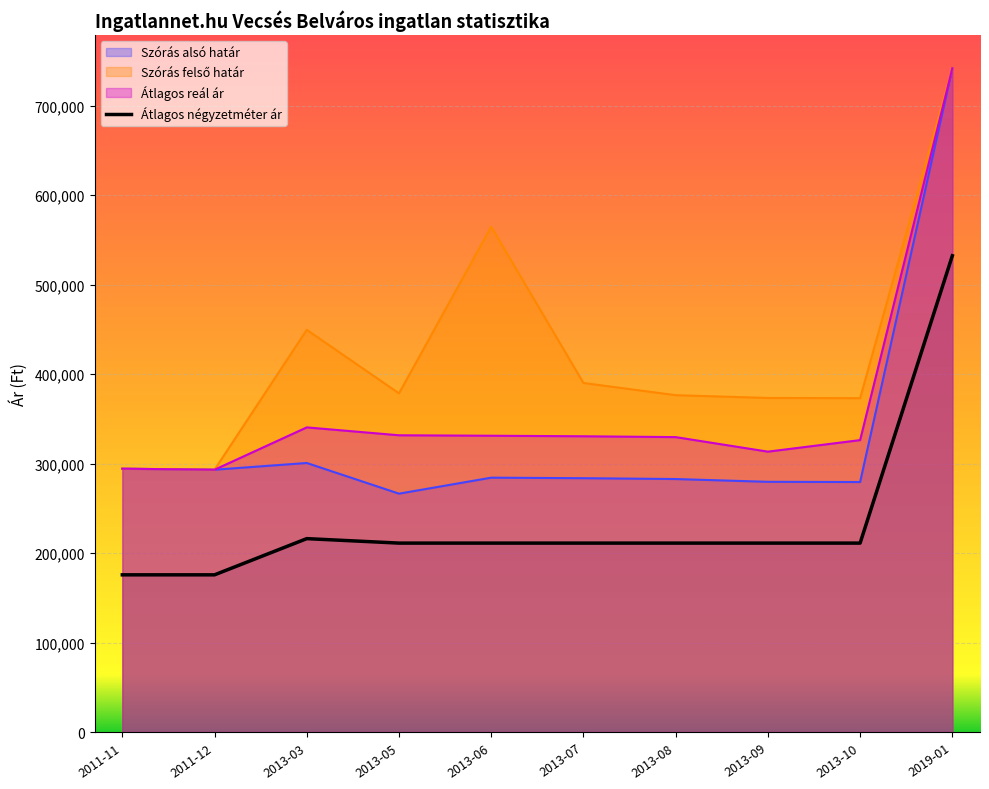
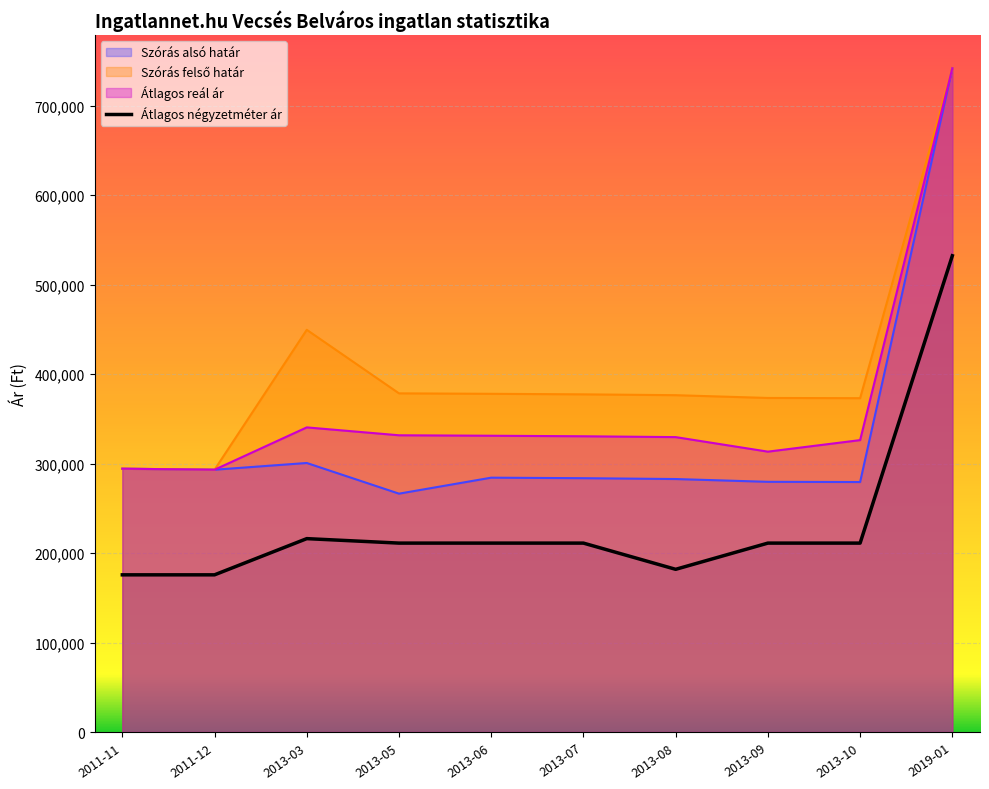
  {
    "Szórás alsó határ": {
      "2013-03": "300,000",
      "2013-05": "270,000",
      "2013-06": "280,000",
      "2013-07": "280,000",
      "2013-08": "280,000",
      "2013-09": "280,000",
      "2013-10": "280,000"
    },
    "Szórás felső határ": {
      "2013-03": "450,000",
      "2013-05": "380,000",
-     "2013-06": "560,000",
-     "2013-07": "390,000",
+     "2013-06": "380,000",
+     "2013-07": "380,000",
      "2013-08": "380,000",
      "2013-09": "370,000",
      "2013-10": "370,000"
    },
    "Átlagos reál ár": {
      "2013-03": "340,000",
      "2013-05": "330,000",
      "2013-06": "330,000",
      "2013-07": "330,000",
      "2013-08": "330,000",
      "2013-09": "310,000",
      "2013-10": "330,000"
    },
    "Átlagos négyzetméter ár": {
      "2011-11": "180,000",
      "2011-12": "180,000",
      "2013-03": "220,000",
      "2013-05": "210,000",
      "2013-06": "210,000",
      "2013-07": "210,000",
-     "2013-08": "210,000",
+     "2013-08": "180,000",
      "2013-09": "210,000",
      "2013-10": "210,000",
      "2019-01": "530,000"
    }
  }
